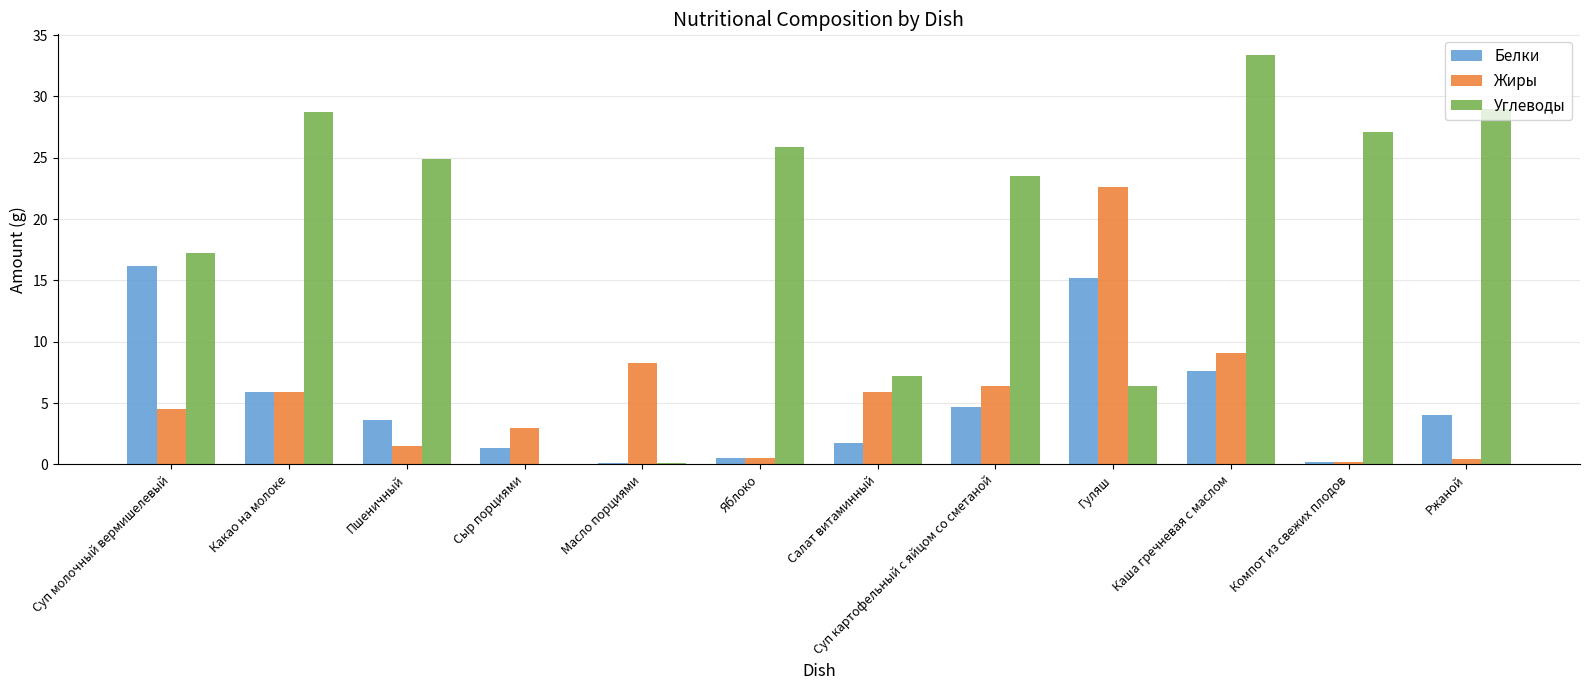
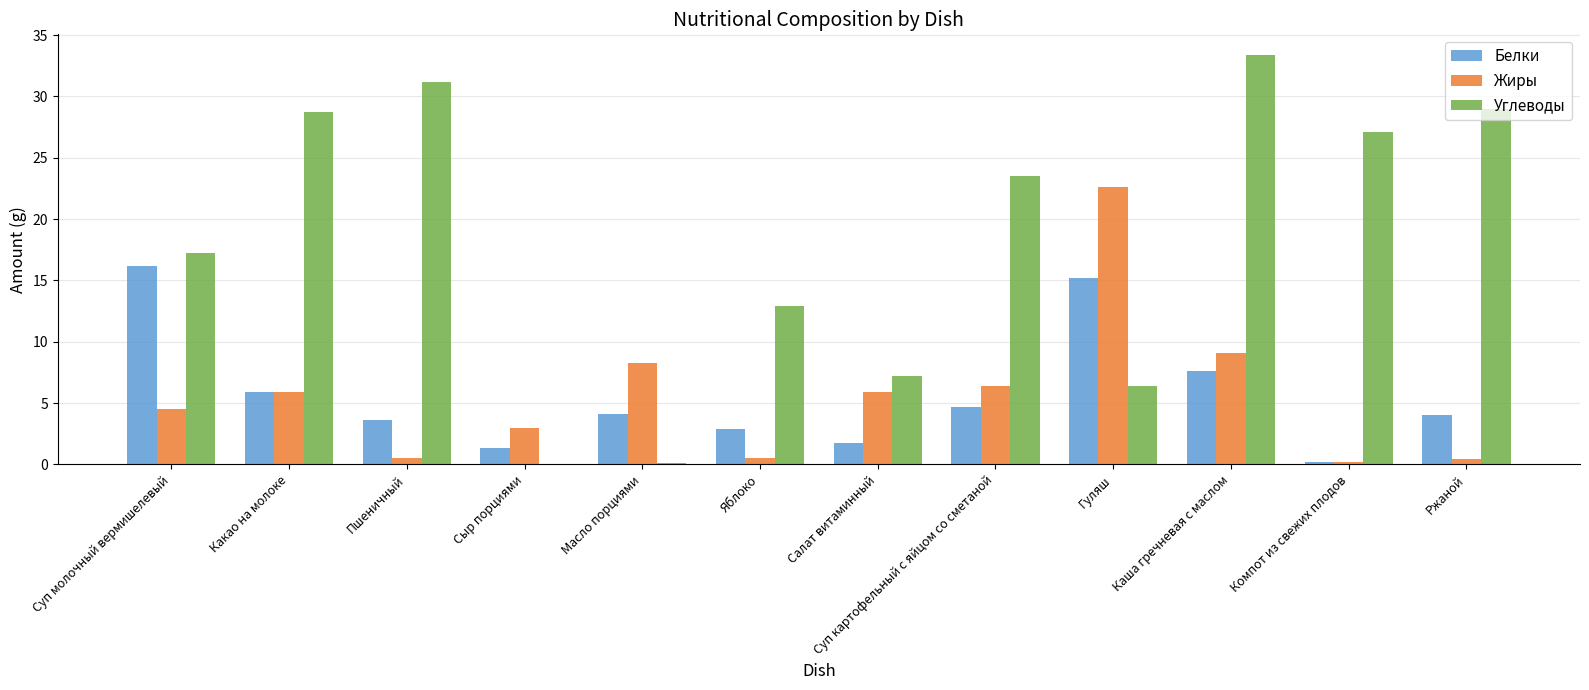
  {
    "Белки": {
      "Суп молочный вермишелевый": 16.2,
      "Какао на молоке": 5.9,
      "Пшеничный": 3.6,
      "Сыр порциями": 1.3,
-     "Масло порциями": 0.1,
-     "Яблоко": 0.5,
+     "Масло порциями": 4.1,
+     "Яблоко": 2.9,
      "Салат витаминный": 1.7,
      "Суп картофельный с яйцом со сметаной": 4.7,
      "Гуляш": 15.2,
      "Каша гречневая с маслом": 7.6,
      "Ржаной": 4.0
    },
    "Жиры": {
      "Суп молочный вермишелевый": 4.5,
      "Какао на молоке": 5.9,
-     "Пшеничный": 1.5,
+     "Пшеничный": 0.5,
      "Сыр порциями": 3.0,
      "Масло порциями": 8.3,
      "Яблоко": 0.5,
      "Салат витаминный": 5.9,
      "Суп картофельный с яйцом со сметаной": 6.4,
      "Гуляш": 22.6,
      "Каша гречневая с маслом": 9.1,
      "Ржаной": 0.4
    },
    "Углеводы": {
      "Суп молочный вермишелевый": 17.2,
      "Какао на молоке": 28.7,
-     "Пшеничный": 24.9,
+     "Пшеничный": 31.2,
      "Сыр порциями": 0.0,
-     "Яблоко": 25.9,
+     "Яблоко": 12.9,
      "Салат витаминный": 7.2,
      "Суп картофельный с яйцом со сметаной": 23.5,
      "Гуляш": 6.4,
      "Каша гречневая с маслом": 33.4,
      "Компот из свежих плодов": 27.1
    }
  }
